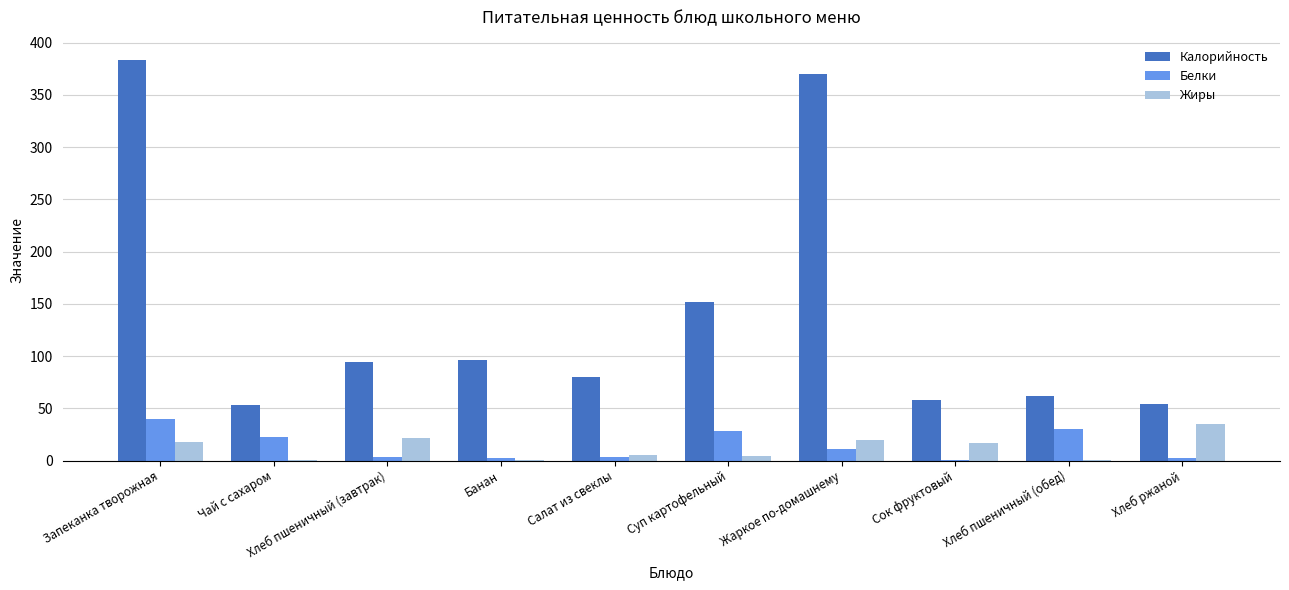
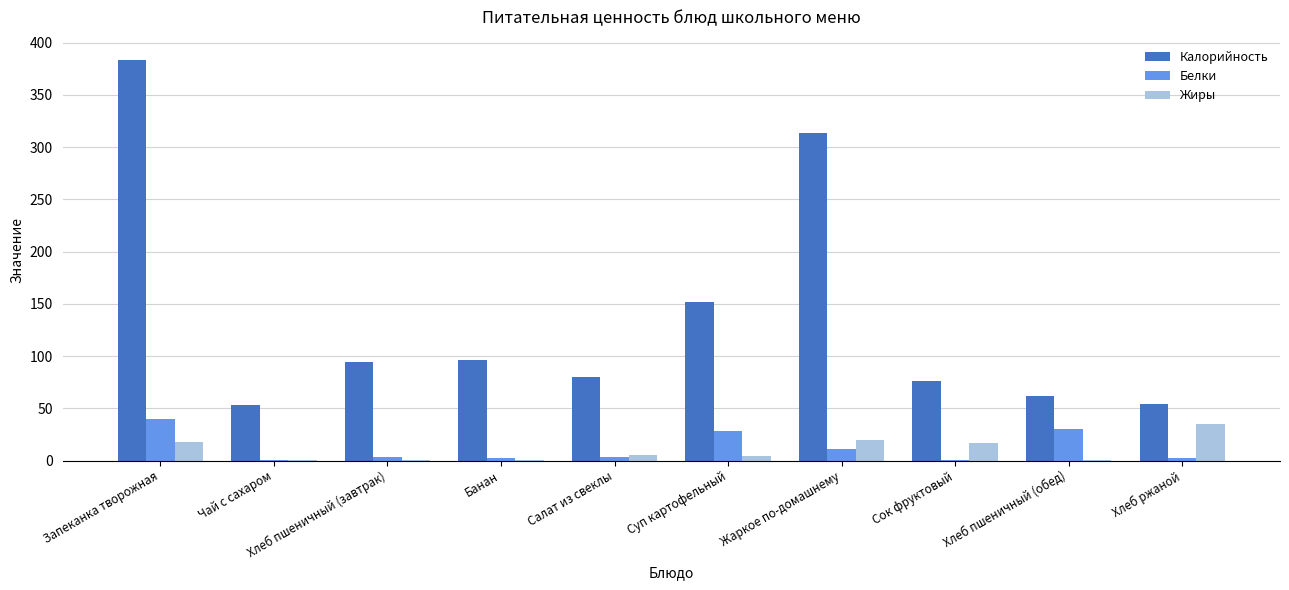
  {
    "Калорийность": {
      "Запеканка творожная": 384,
      "Чай с сахаром": 53,
      "Хлеб пшеничный (завтрак)": 94,
      "Банан": 96,
      "Салат из свеклы": 80,
      "Суп картофельный": 151,
-     "Жаркое по-домашнему": 370,
-     "Сок фруктовый": 58,
+     "Жаркое по-домашнему": 313,
+     "Сок фруктовый": 76,
      "Хлеб пшеничный (обед)": 62,
      "Хлеб ржаной": 54
    },
    "Белки": {
      "Запеканка творожная": 40,
-     "Чай с сахаром": 23,
+     "Чай с сахаром": 0,
      "Хлеб пшеничный (завтрак)": 3,
      "Салат из свеклы": 3,
      "Суп картофельный": 28,
      "Жаркое по-домашнему": 11,
      "Хлеб пшеничный (обед)": 30
    },
    "Жиры": {
      "Запеканка творожная": 18,
-     "Хлеб пшеничный (завтрак)": 22,
+     "Хлеб пшеничный (завтрак)": 0,
      "Салат из свеклы": 5,
      "Суп картофельный": 4,
      "Жаркое по-домашнему": 20,
      "Сок фруктовый": 17,
      "Хлеб ржаной": 35
    }
  }
